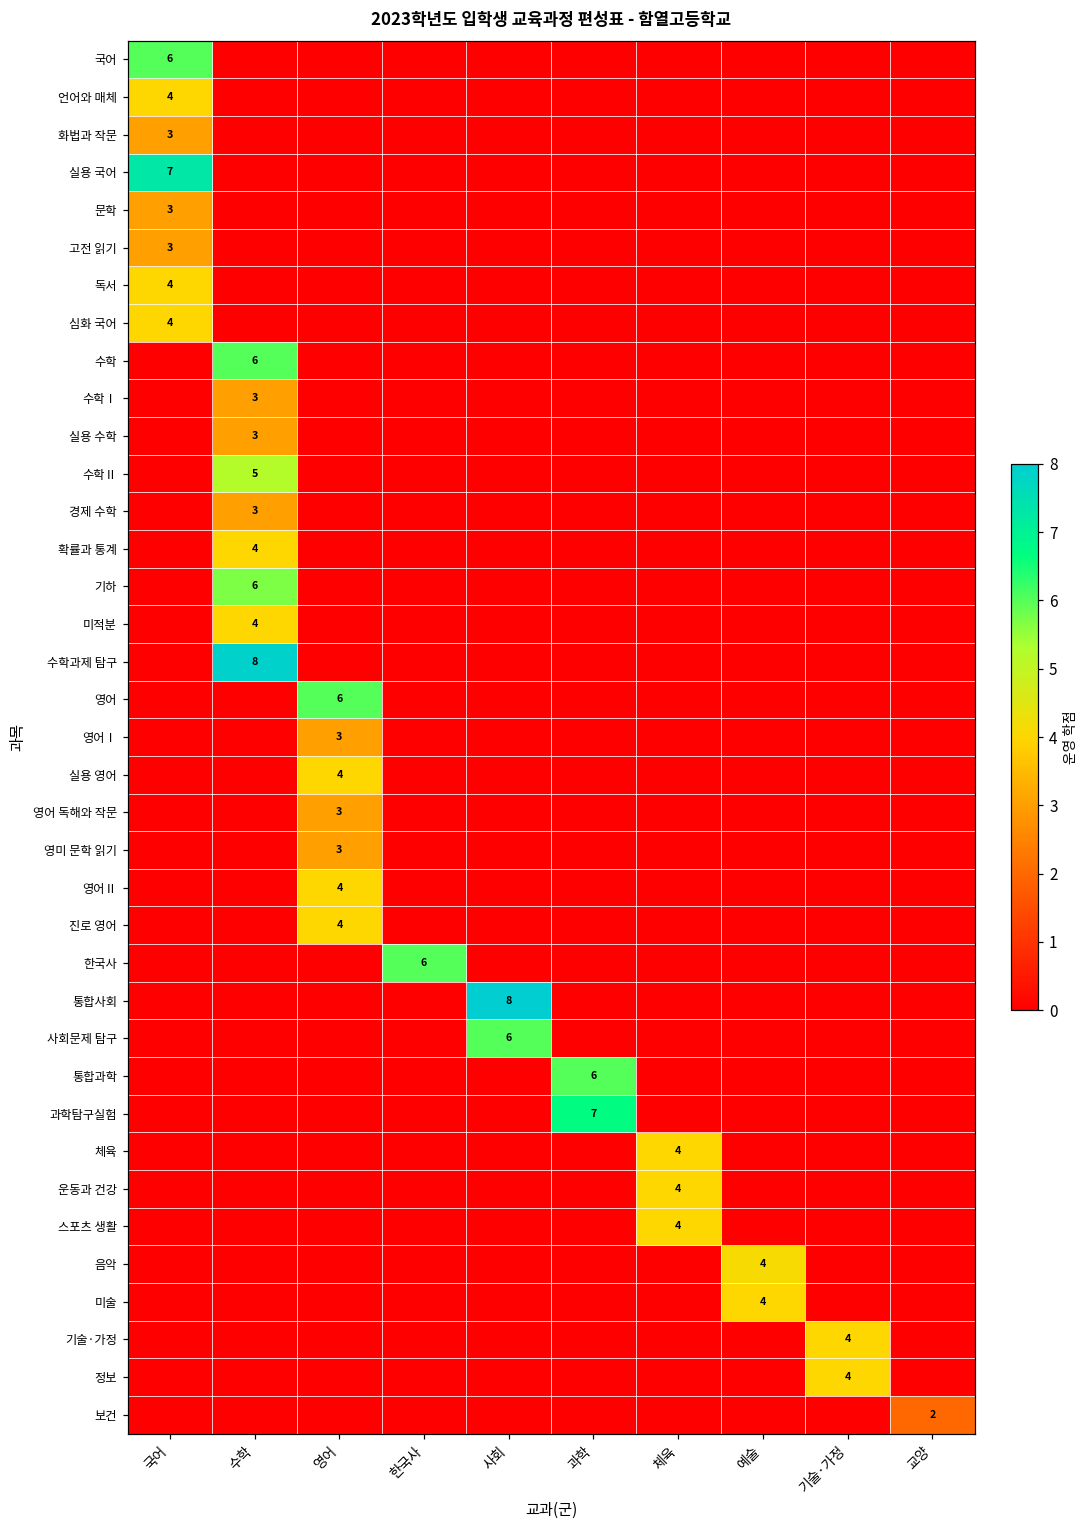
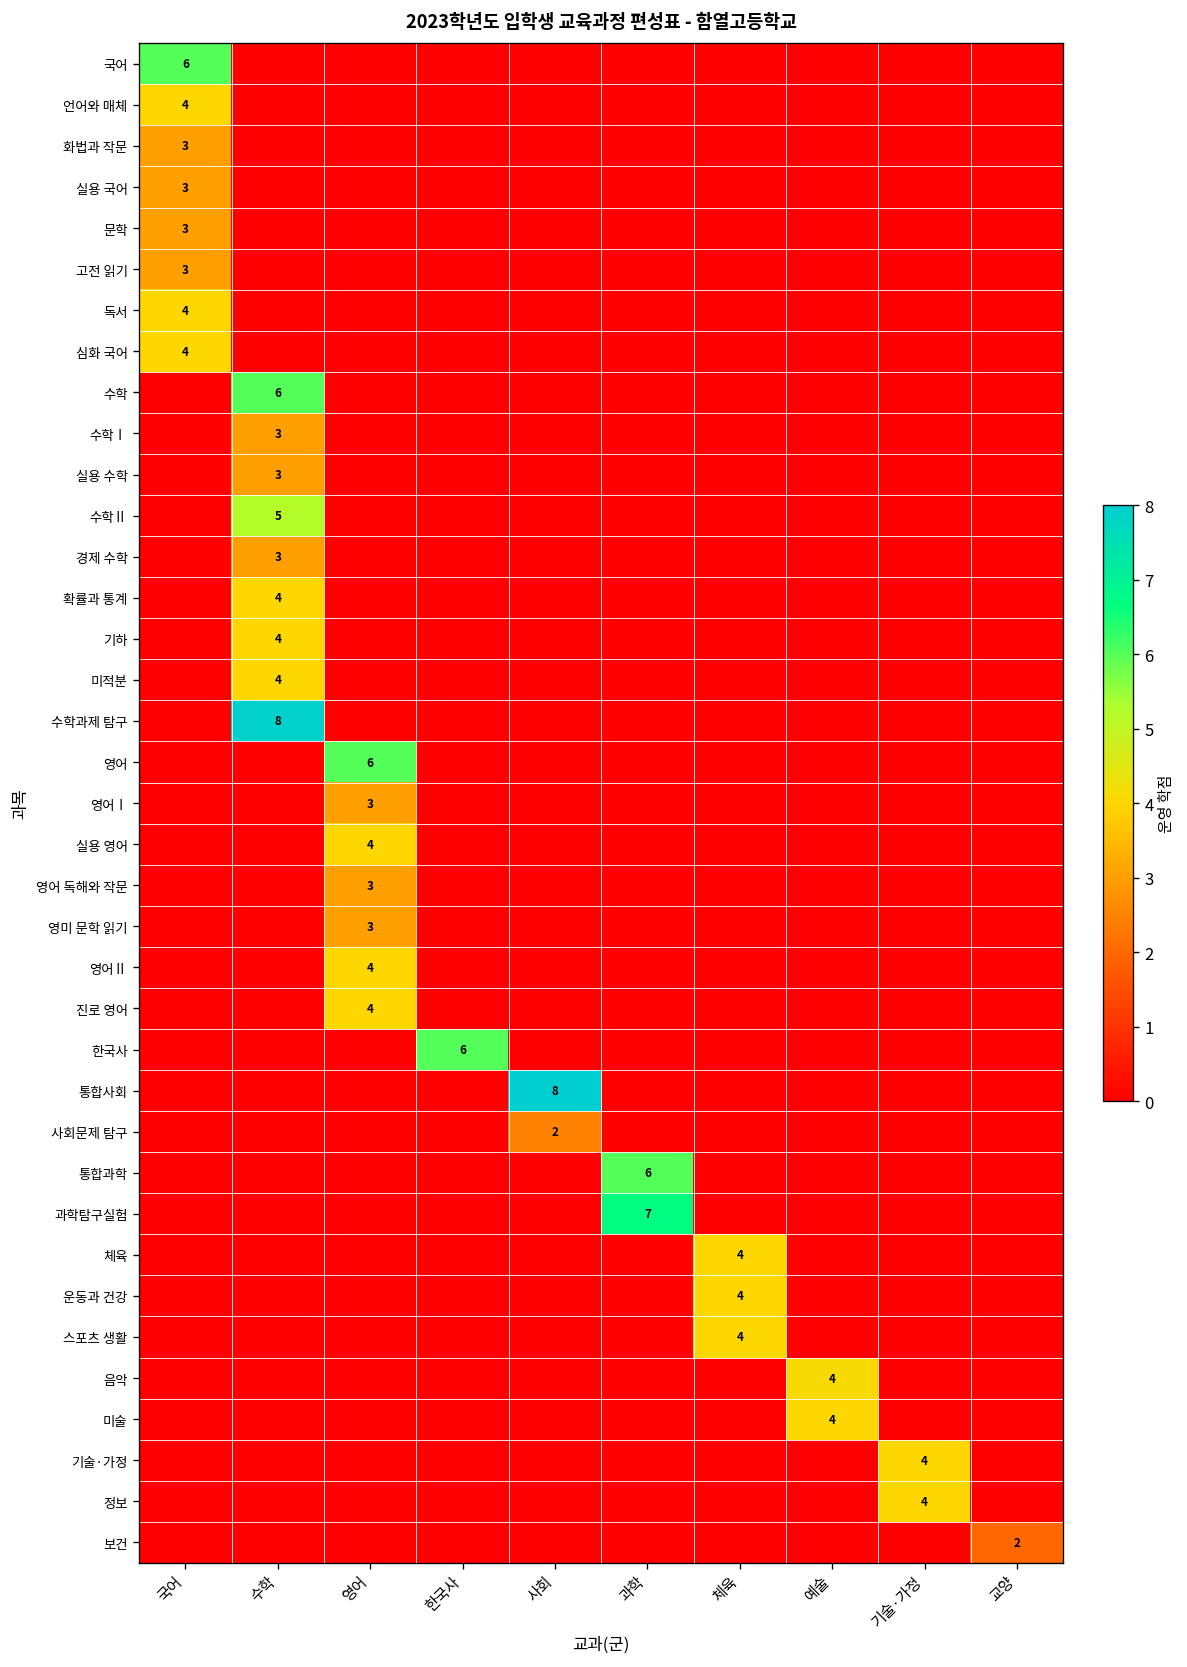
  {
    "국어": {
      "국어": 6
    },
    "언어와 매체": {
      "국어": 4
    },
    "화법과 작문": {
      "국어": 3
    },
    "실용 국어": {
-     "국어": 7
+     "국어": 3
    },
    "문학": {
      "국어": 3
    },
    "고전 읽기": {
      "국어": 3
    },
    "독서": {
      "국어": 4
    },
    "심화 국어": {
      "국어": 4
    },
    "수학": {
      "수학": 6
    },
    "수학Ⅰ": {
      "수학": 3
    },
    "실용 수학": {
      "수학": 3
    },
    "수학Ⅱ": {
      "수학": 5
    },
    "경제 수학": {
      "수학": 3
    },
    "확률과 통계": {
      "수학": 4
    },
    "기하": {
-     "수학": 6
+     "수학": 4
    },
    "미적분": {
      "수학": 4
    },
    "수학과제 탐구": {
      "수학": 8
    },
    "영어": {
      "영어": 6
    },
    "영어Ⅰ": {
      "영어": 3
    },
    "실용 영어": {
      "영어": 4
    },
    "영어 독해와 작문": {
      "영어": 3
    },
    "영미 문학 읽기": {
      "영어": 3
    },
    "영어Ⅱ": {
      "영어": 4
    },
    "진로 영어": {
      "영어": 4
    },
    "한국사": {
      "한국사": 6
    },
    "통합사회": {
      "사회": 8
    },
    "사회문제 탐구": {
-     "사회": 6
+     "사회": 2
    },
    "통합과학": {
      "과학": 6
    },
    "과학탐구실험": {
      "과학": 7
    },
    "체육": {
      "체육": 4
    },
    "운동과 건강": {
      "체육": 4
    },
    "스포츠 생활": {
      "체육": 4
    },
    "음악": {
      "예술": 4
    },
    "미술": {
      "예술": 4
    },
    "기술·가정": {
      "기술·가정": 4
    },
    "정보": {
      "기술·가정": 4
    },
    "보건": {
      "교양": 2
    }
  }
